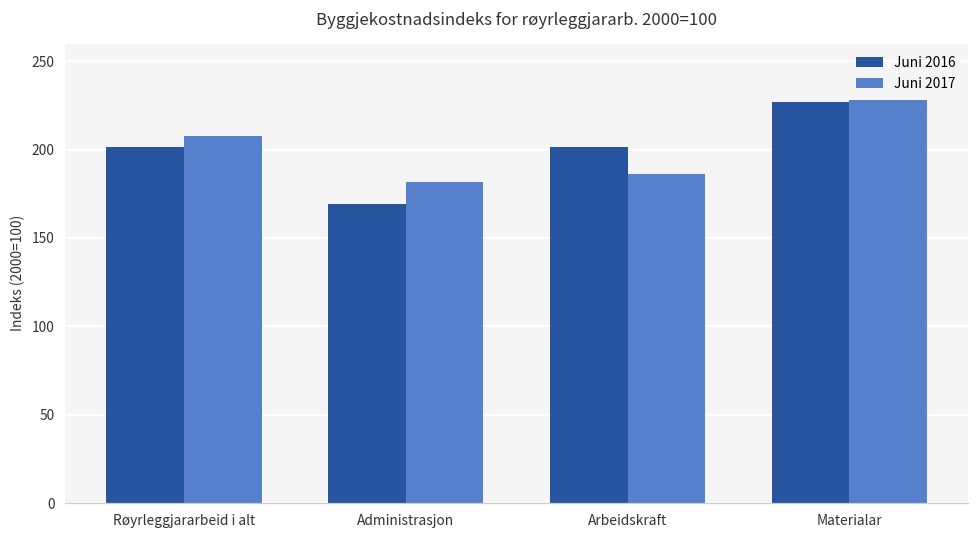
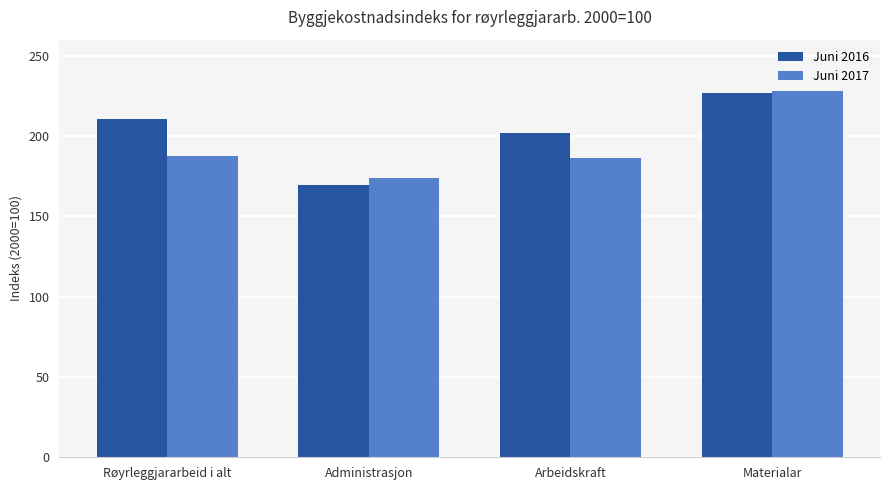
  {
    "Juni 2016": {
-     "Røyrleggjararbeid i alt": 202,
+     "Røyrleggjararbeid i alt": 210,
      "Administrasjon": 170,
      "Arbeidskraft": 202,
      "Materialar": 227
    },
    "Juni 2017": {
-     "Røyrleggjararbeid i alt": 208,
-     "Administrasjon": 182,
+     "Røyrleggjararbeid i alt": 188,
+     "Administrasjon": 174,
      "Arbeidskraft": 186,
      "Materialar": 228
    }
  }
